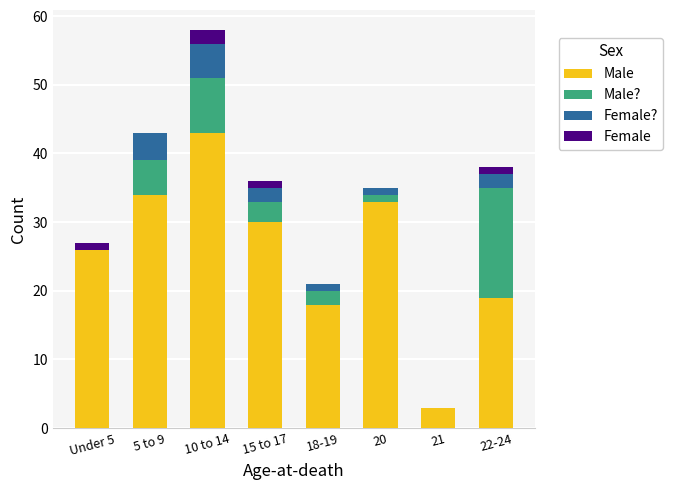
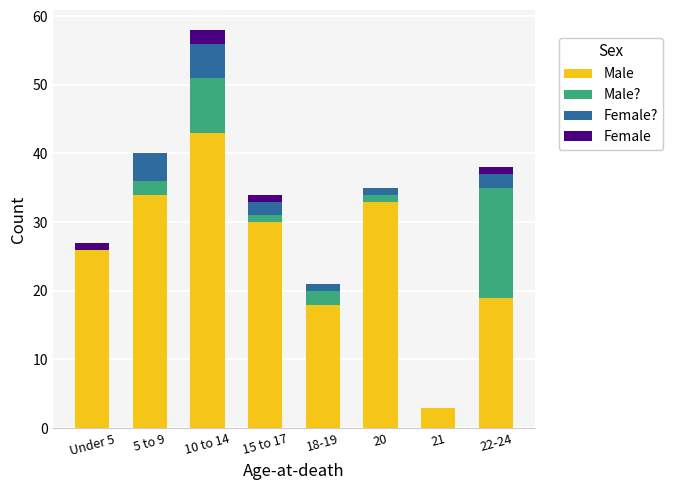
  {
    "Male": {
      "Under 5": 26,
      "5 to 9": 34,
      "10 to 14": 43,
      "15 to 17": 30,
      "18-19": 18,
      "20": 33,
      "21": 3,
      "22-24": 19
    },
    "Male?": {
      "Under 5": 0,
-     "5 to 9": 5,
+     "5 to 9": 2,
      "10 to 14": 8,
-     "15 to 17": 3,
+     "15 to 17": 1,
      "18-19": 2,
      "20": 1,
      "21": 0,
      "22-24": 16
    },
    "Female?": {
      "Under 5": 0,
      "5 to 9": 4,
      "10 to 14": 5,
      "15 to 17": 2,
      "18-19": 1,
      "20": 1,
      "21": 0,
      "22-24": 2
    },
    "Female": {
      "Under 5": 1,
      "5 to 9": 0,
      "10 to 14": 2,
      "15 to 17": 1,
      "18-19": 0,
      "20": 0,
      "21": 0,
      "22-24": 1
    }
  }
